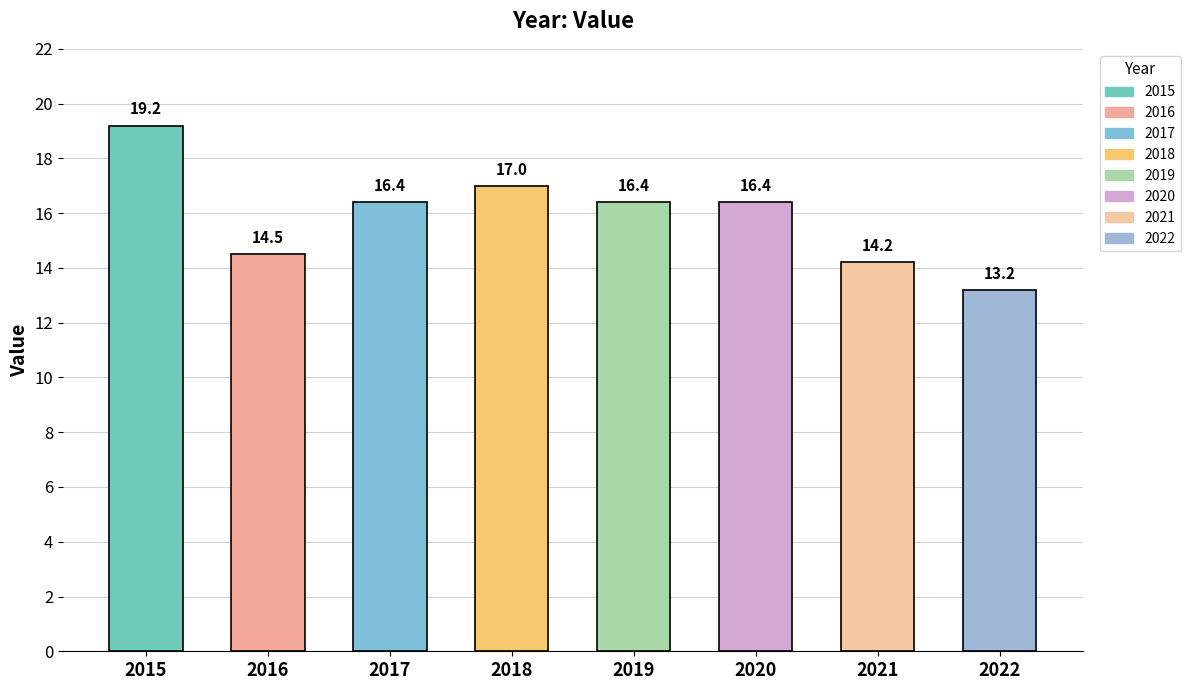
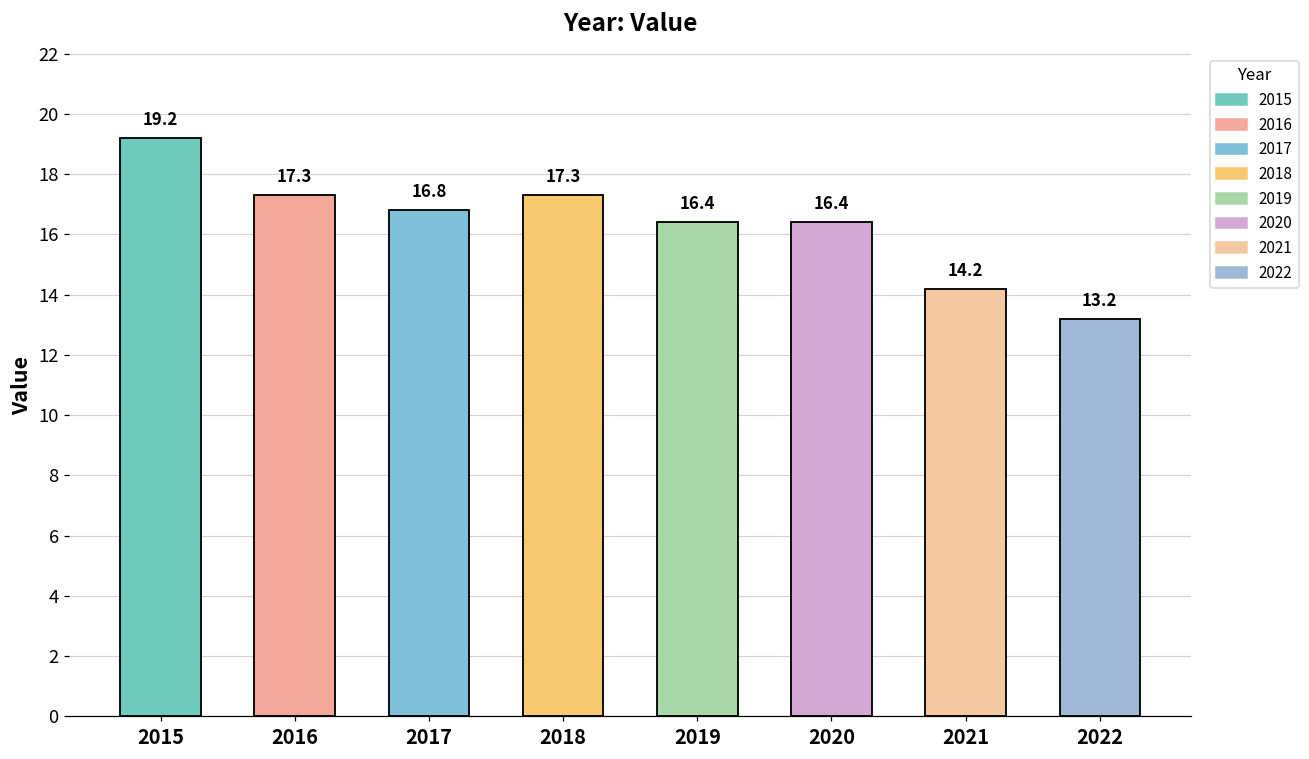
  {
    "2015": 19.2,
-   "2016": 14.5,
-   "2017": 16.4,
-   "2018": 17.0,
+   "2016": 17.3,
+   "2017": 16.8,
+   "2018": 17.3,
    "2019": 16.4,
    "2020": 16.4,
    "2021": 14.2,
    "2022": 13.2
  }
